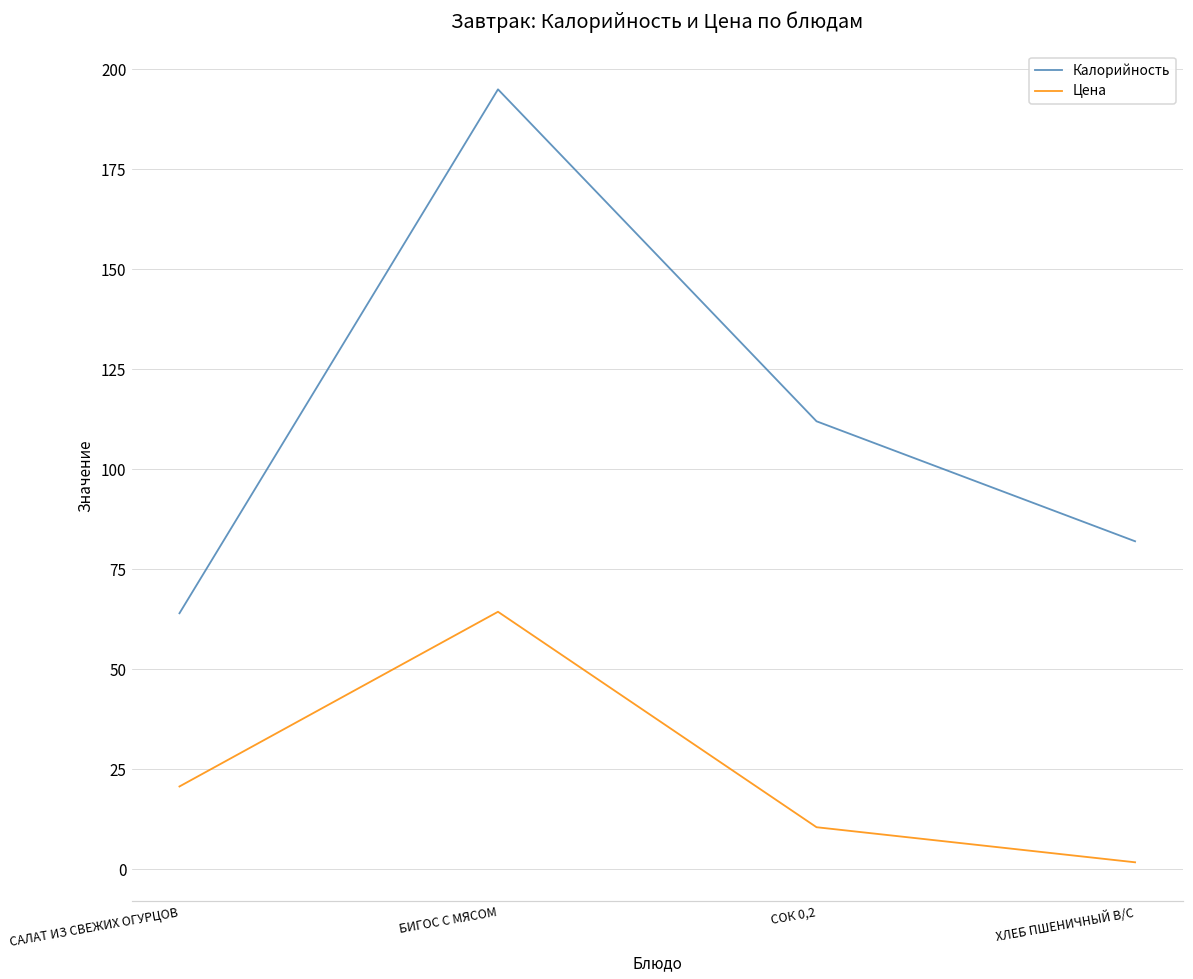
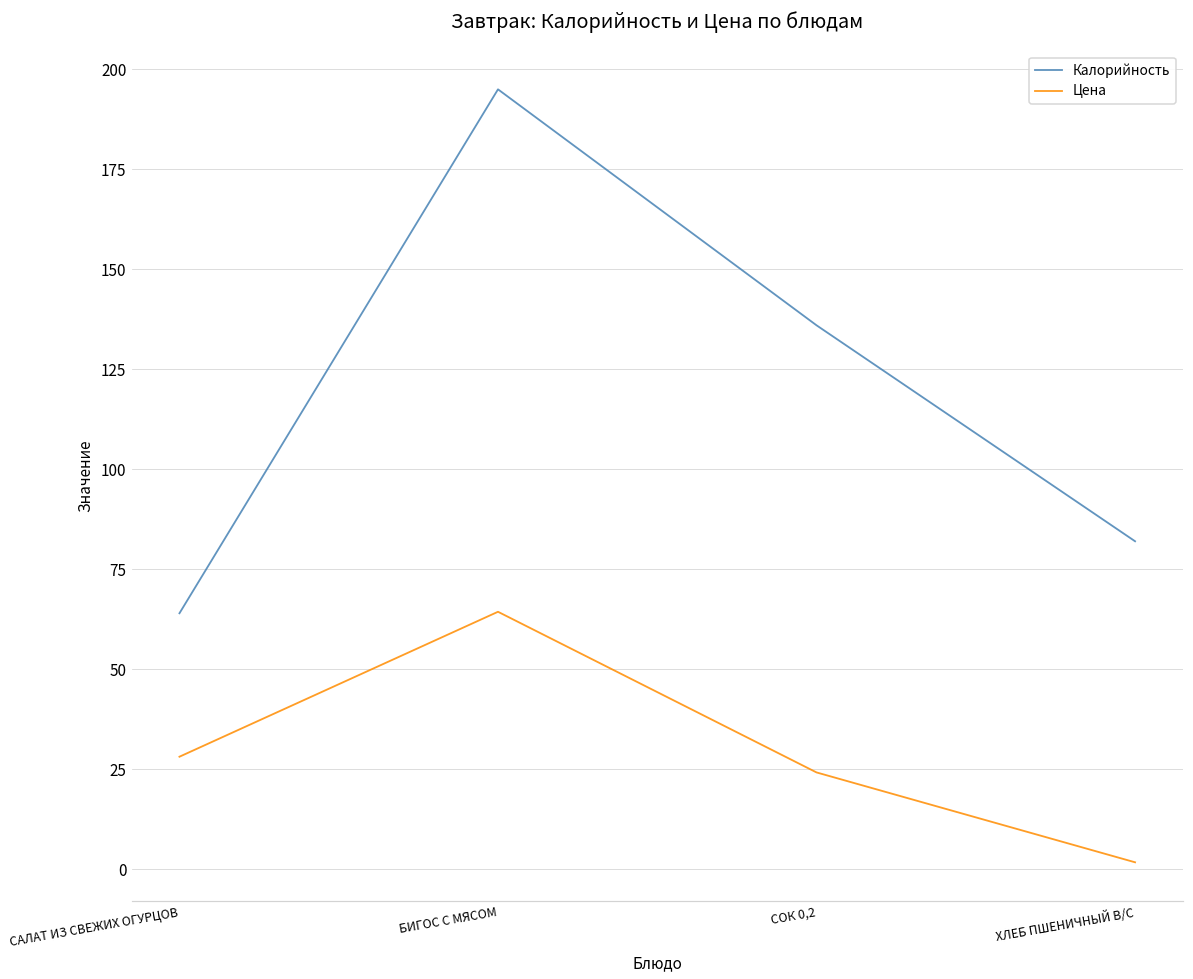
  {
    "Калорийность": {
      "САЛАТ ИЗ СВЕЖИХ ОГУРЦОВ": 64,
      "БИГОС С МЯСОМ": 195,
-     "СОК 0,2": 112,
+     "СОК 0,2": 136,
      "ХЛЕБ ПШЕНИЧНЫЙ В/С": 82
    },
    "Цена": {
-     "САЛАТ ИЗ СВЕЖИХ ОГУРЦОВ": 21,
+     "САЛАТ ИЗ СВЕЖИХ ОГУРЦОВ": 28,
      "БИГОС С МЯСОМ": 64,
-     "СОК 0,2": 11,
+     "СОК 0,2": 24,
      "ХЛЕБ ПШЕНИЧНЫЙ В/С": 2
    }
  }
